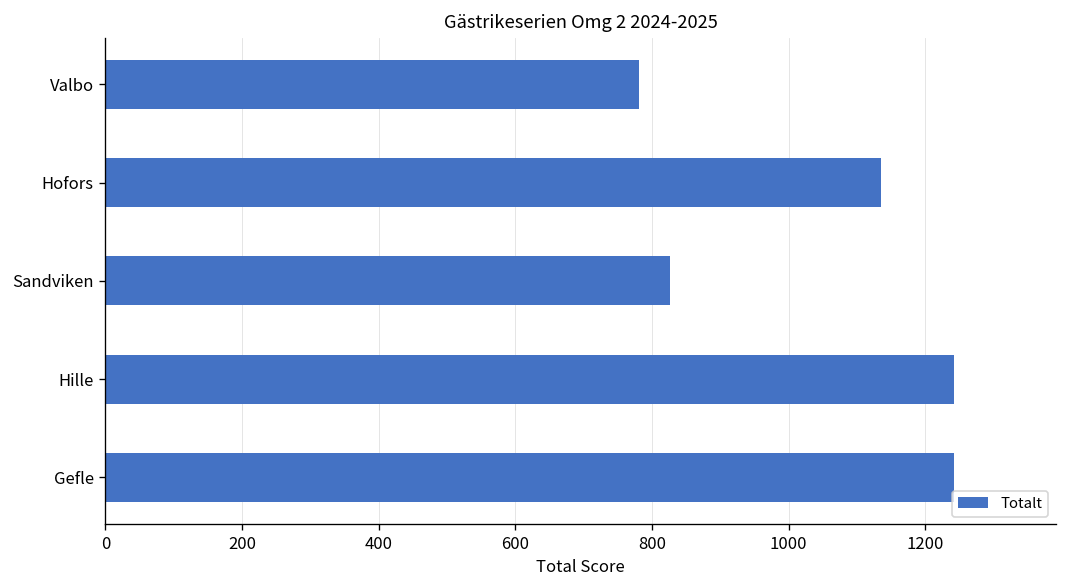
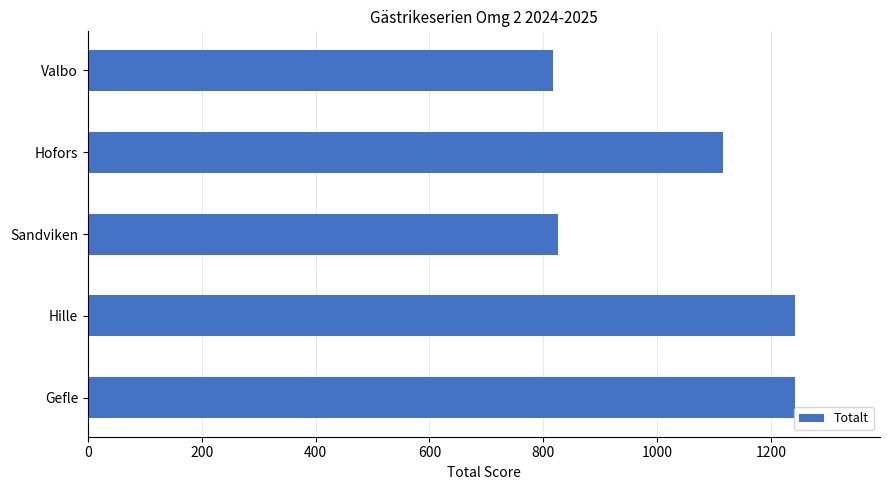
  {
-   "Valbo": 780,
-   "Hofors": 1140,
+   "Valbo": 820,
+   "Hofors": 1120,
    "Sandviken": 830,
    "Hille": 1240,
    "Gefle": 1240
  }
